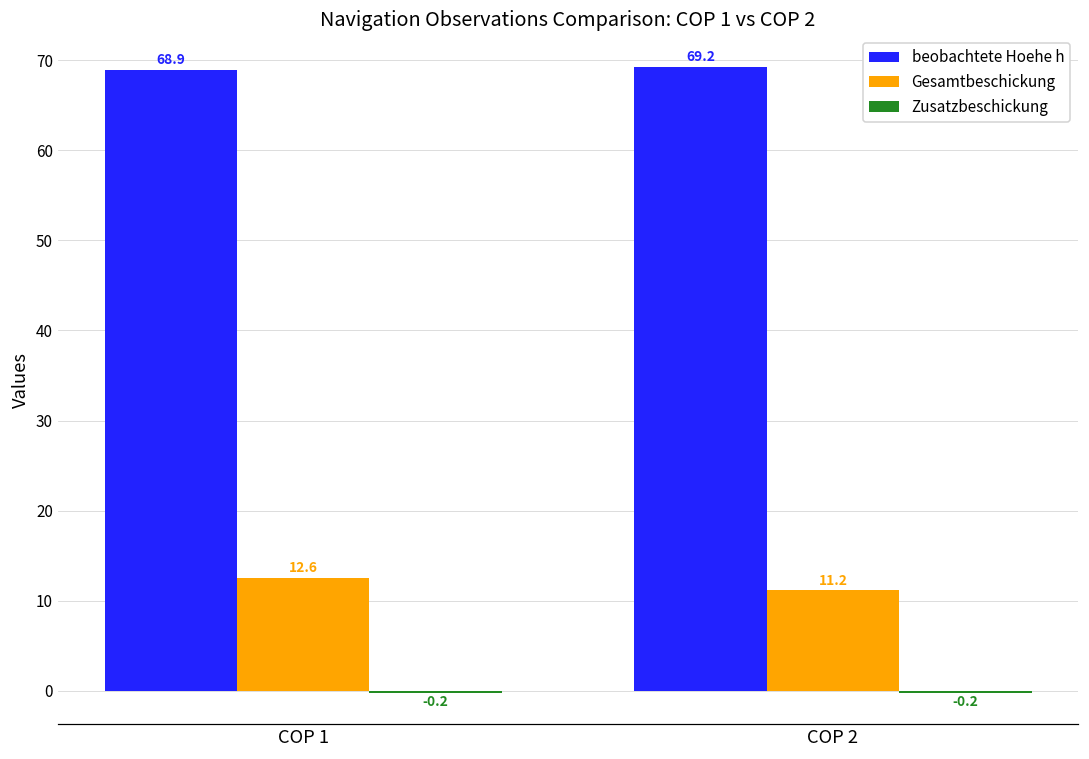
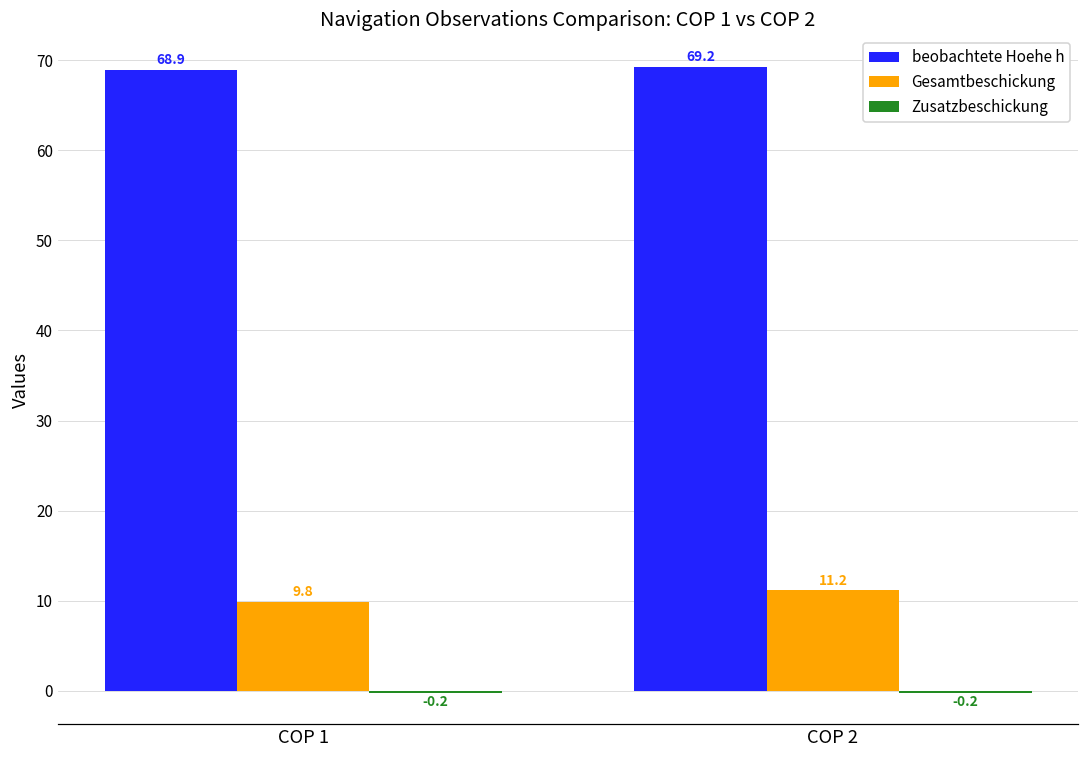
  {
    "beobachtete Hoehe h": {
      "COP 1": 68.9,
      "COP 2": 69.2
    },
    "Gesamtbeschickung": {
-     "COP 1": 12.6,
+     "COP 1": 9.8,
      "COP 2": 11.2
    },
    "Zusatzbeschickung": {
      "COP 1": -0.2,
      "COP 2": -0.2
    }
  }
